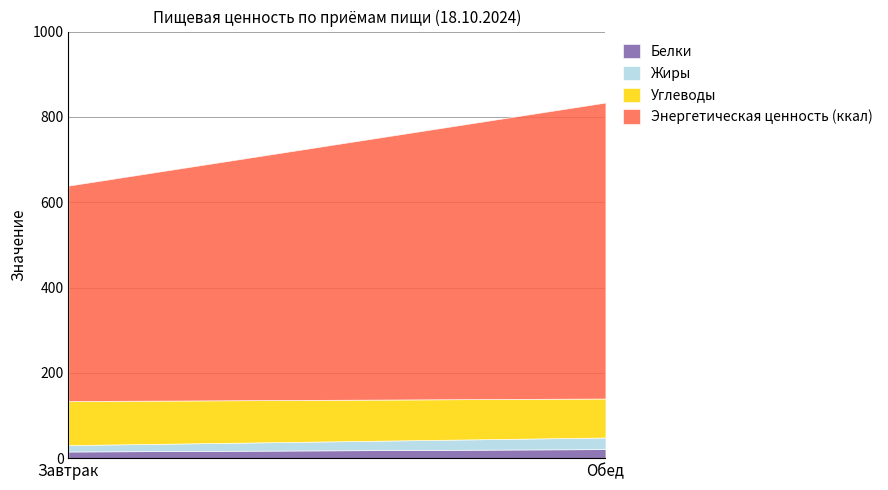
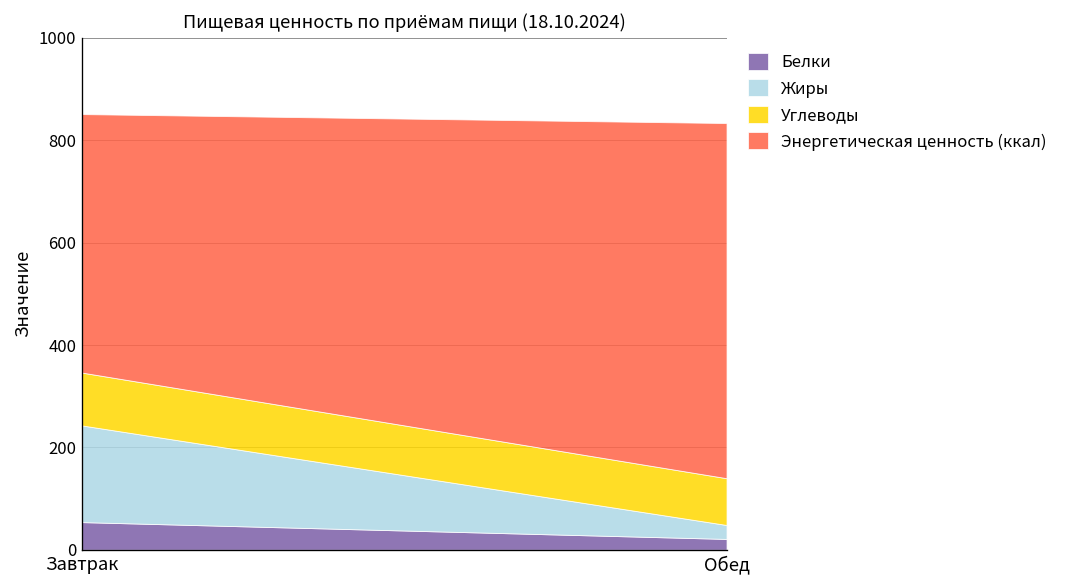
  {
    "Белки": {
-     "Завтрак": 20,
+     "Завтрак": 50,
      "Обед": 20
    },
    "Жиры": {
-     "Завтрак": 20,
+     "Завтрак": 190,
      "Обед": 30
    },
    "Углеводы": {
      "Завтрак": 100,
      "Обед": 90
    },
    "Энергетическая ценность (ккал)": {
      "Завтрак": 510,
      "Обед": 690
    }
  }
